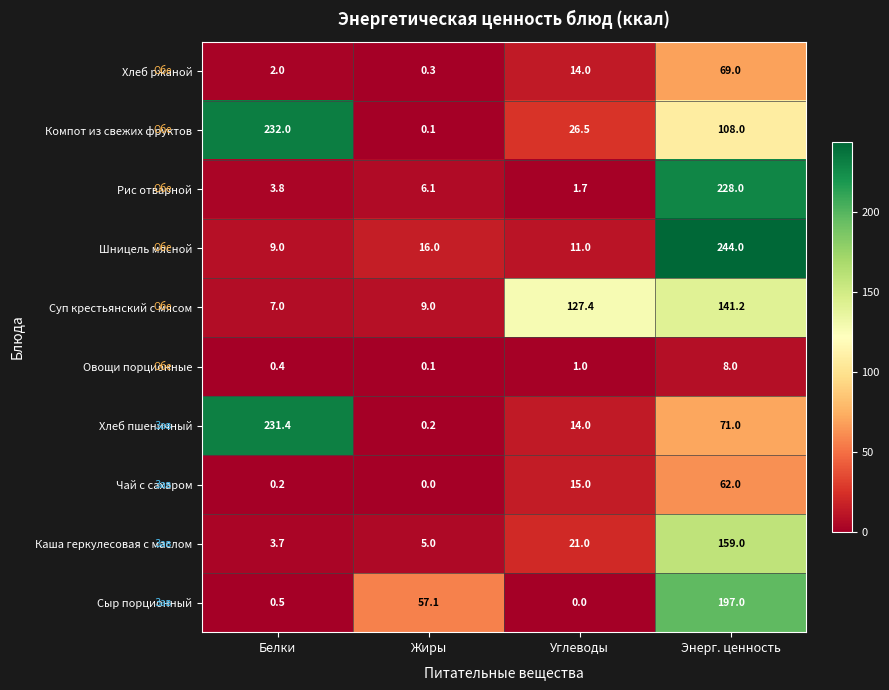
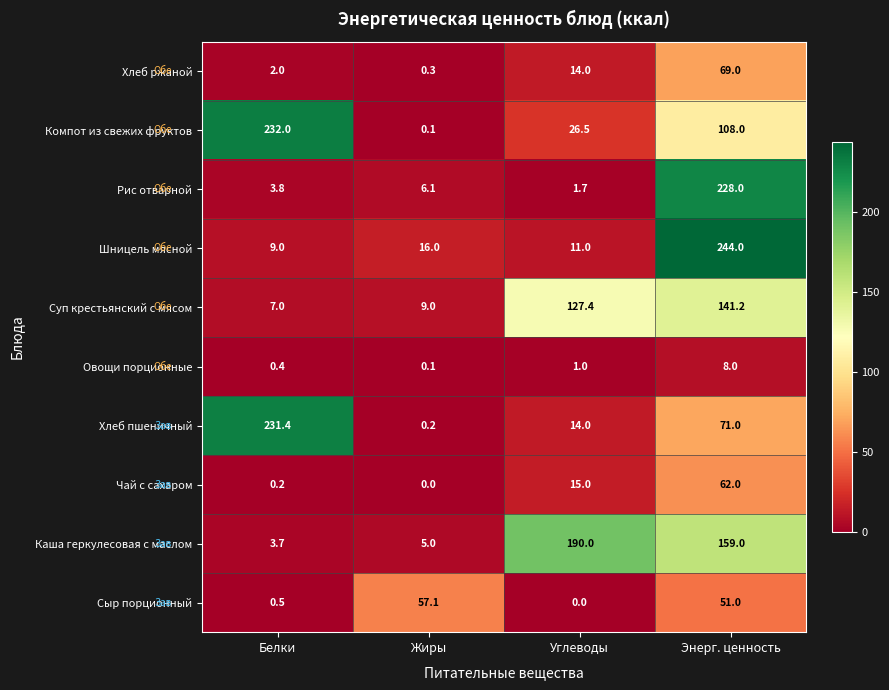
  {
    "Хлеб ржаной": {
      "Белки": 2.0,
      "Жиры": 0.3,
      "Углеводы": 14.0,
      "Энерг. ценность": 69.0
    },
    "Компот из свежих фруктов": {
      "Белки": 232.0,
      "Жиры": 0.1,
      "Углеводы": 26.5,
      "Энерг. ценность": 108.0
    },
    "Рис отварной": {
      "Белки": 3.8,
      "Жиры": 6.1,
      "Углеводы": 1.7,
      "Энерг. ценность": 228.0
    },
    "Шницель мясной": {
      "Белки": 9.0,
      "Жиры": 16.0,
      "Углеводы": 11.0,
      "Энерг. ценность": 244.0
    },
    "Суп крестьянский с мясом": {
      "Белки": 7.0,
      "Жиры": 9.0,
      "Углеводы": 127.4,
      "Энерг. ценность": 141.2
    },
    "Овощи порционные": {
      "Белки": 0.4,
      "Жиры": 0.1,
      "Углеводы": 1.0,
      "Энерг. ценность": 8.0
    },
    "Хлеб пшеничный": {
      "Белки": 231.4,
      "Жиры": 0.2,
      "Углеводы": 14.0,
      "Энерг. ценность": 71.0
    },
    "Чай с сахаром": {
      "Белки": 0.2,
      "Жиры": 0.0,
      "Углеводы": 15.0,
      "Энерг. ценность": 62.0
    },
    "Каша геркулесовая с маслом": {
      "Белки": 3.7,
      "Жиры": 5.0,
-     "Углеводы": 21.0,
+     "Углеводы": 190.0,
      "Энерг. ценность": 159.0
    },
    "Сыр порционный": {
      "Белки": 0.5,
      "Жиры": 57.1,
      "Углеводы": 0.0,
-     "Энерг. ценность": 197.0
+     "Энерг. ценность": 51.0
    }
  }
